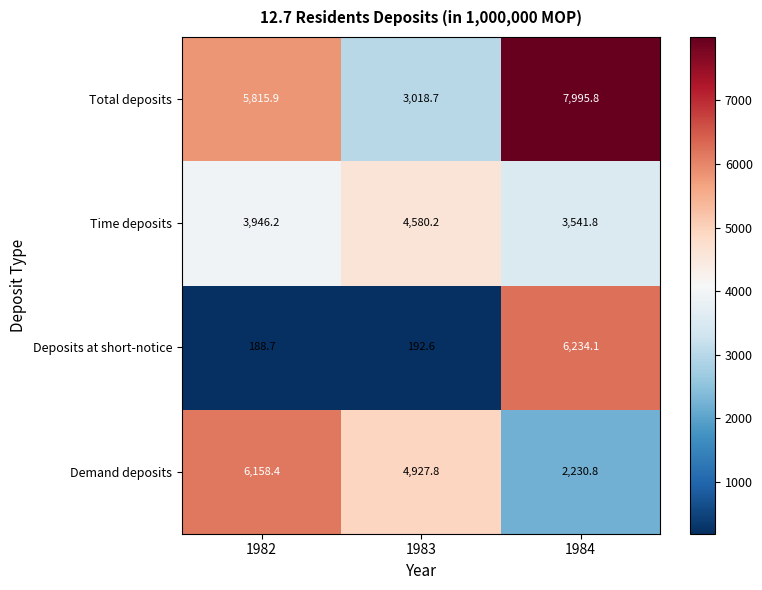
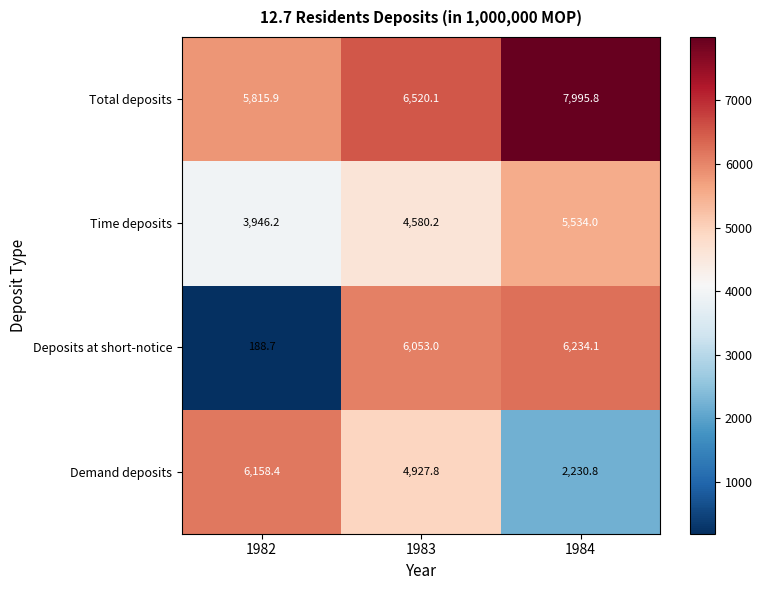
  {
    "Total deposits": {
      "1982": "5,815.9",
-     "1983": "3,018.7",
+     "1983": "6,520.1",
      "1984": "7,995.8"
    },
    "Time deposits": {
      "1982": "3,946.2",
      "1983": "4,580.2",
-     "1984": "3,541.8"
+     "1984": "5,534.0"
    },
    "Deposits at short-notice": {
      "1982": "188.7",
-     "1983": "192.6",
+     "1983": "6,053.0",
      "1984": "6,234.1"
    },
    "Demand deposits": {
      "1982": "6,158.4",
      "1983": "4,927.8",
      "1984": "2,230.8"
    }
  }
